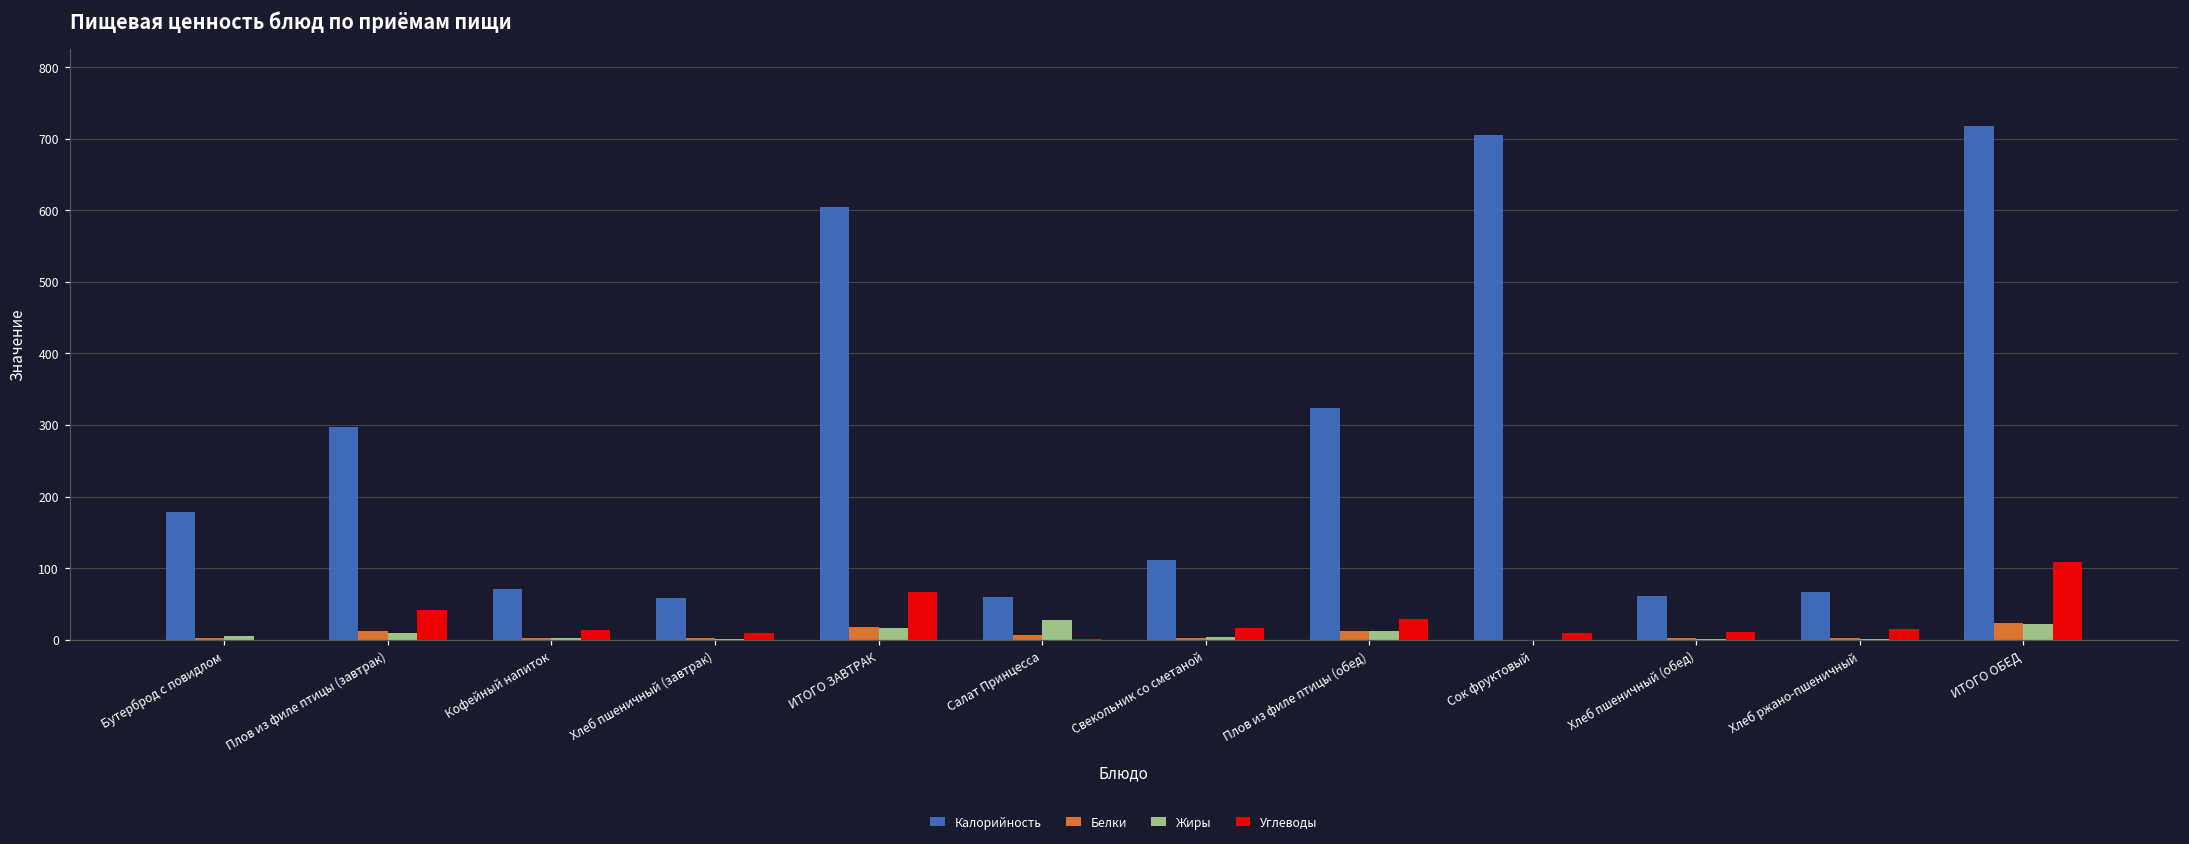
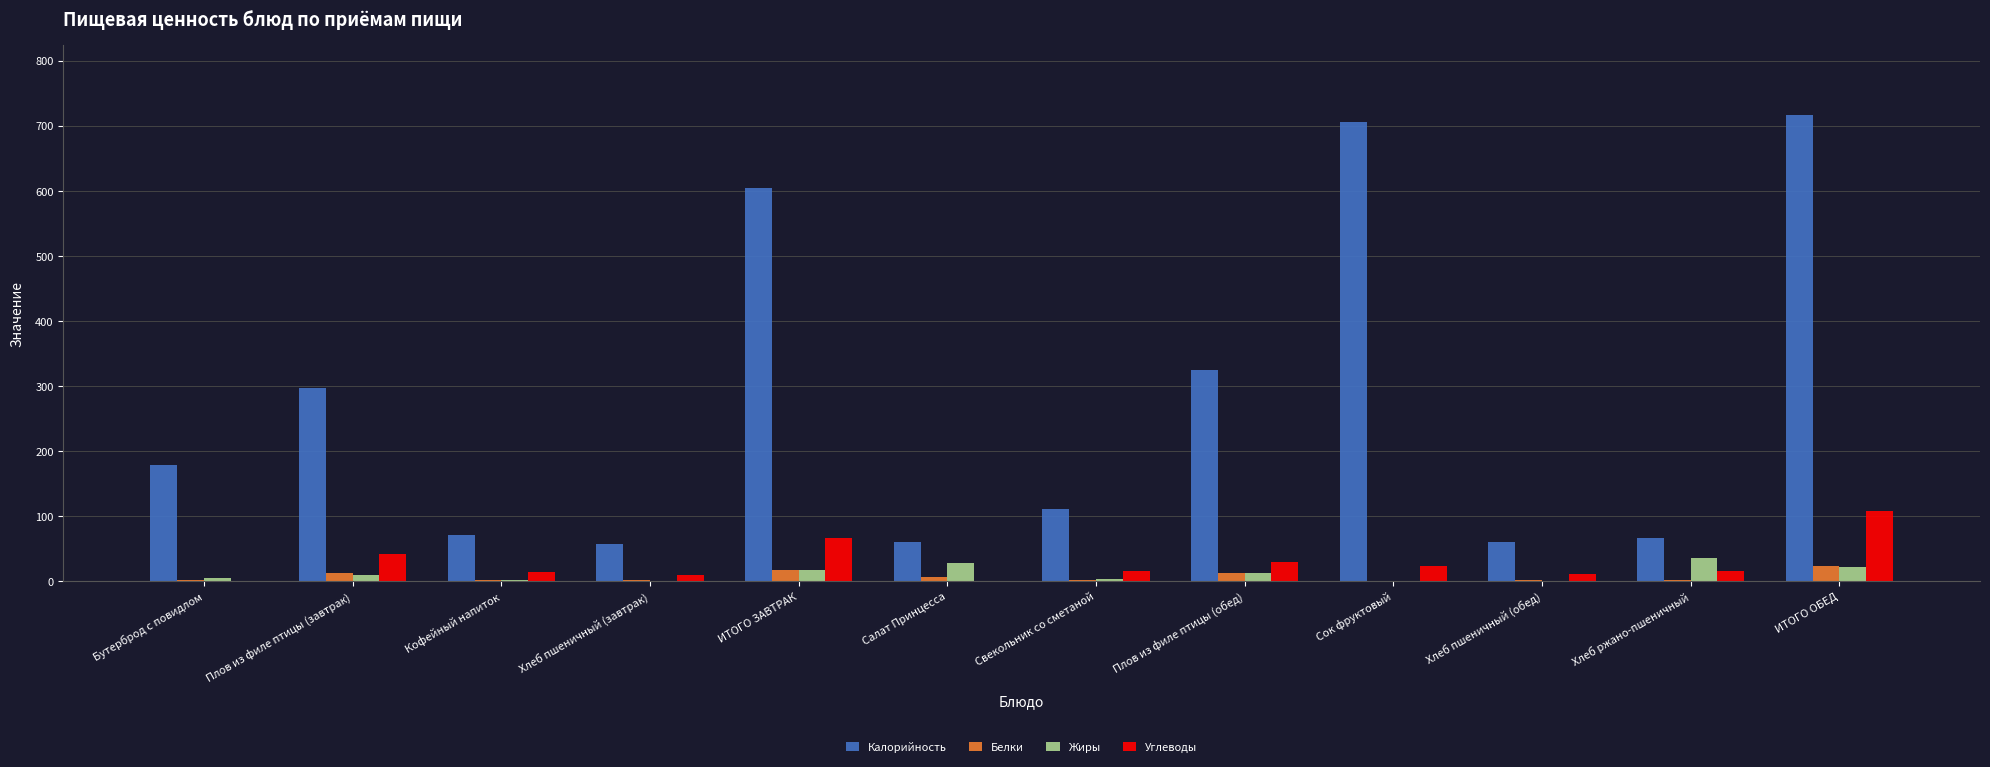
  {
    "Калорийность": {
      "Бутерброд с повидлом": 180,
      "Плов из филе птицы (завтрак)": 300,
      "Кофейный напиток": 70,
      "Хлеб пшеничный (завтрак)": 60,
      "ИТОГО ЗАВТРАК": 610,
      "Салат Принцесса": 60,
      "Свекольник со сметаной": 110,
      "Плов из филе птицы (обед)": 320,
      "Сок фруктовый": 710,
      "Хлеб пшеничный (обед)": 60,
      "Хлеб ржано-пшеничный": 70,
      "ИТОГО ОБЕД": 720
    },
    "Белки": {
      "Плов из филе птицы (завтрак)": 10,
      "ИТОГО ЗАВТРАК": 20,
      "Салат Принцесса": 10,
      "Плов из филе птицы (обед)": 10,
      "Сок фруктовый": 0,
      "ИТОГО ОБЕД": 20
    },
    "Жиры": {
      "Бутерброд с повидлом": 10,
      "Плов из филе птицы (завтрак)": 10,
      "ИТОГО ЗАВТРАК": 20,
      "Салат Принцесса": 30,
      "Свекольник со сметаной": 0,
      "Плов из филе птицы (обед)": 10,
      "Сок фруктовый": 0,
-     "Хлеб ржано-пшеничный": 0,
+     "Хлеб ржано-пшеничный": 40,
      "ИТОГО ОБЕД": 20
    },
    "Углеводы": {
      "Бутерброд с повидлом": 0,
      "Плов из филе птицы (завтрак)": 40,
      "Кофейный напиток": 10,
      "Хлеб пшеничный (завтрак)": 10,
      "ИТОГО ЗАВТРАК": 70,
      "Свекольник со сметаной": 20,
      "Плов из филе птицы (обед)": 30,
-     "Сок фруктовый": 10,
+     "Сок фруктовый": 20,
      "Хлеб пшеничный (обед)": 10,
      "Хлеб ржано-пшеничный": 20,
      "ИТОГО ОБЕД": 110
    }
  }
